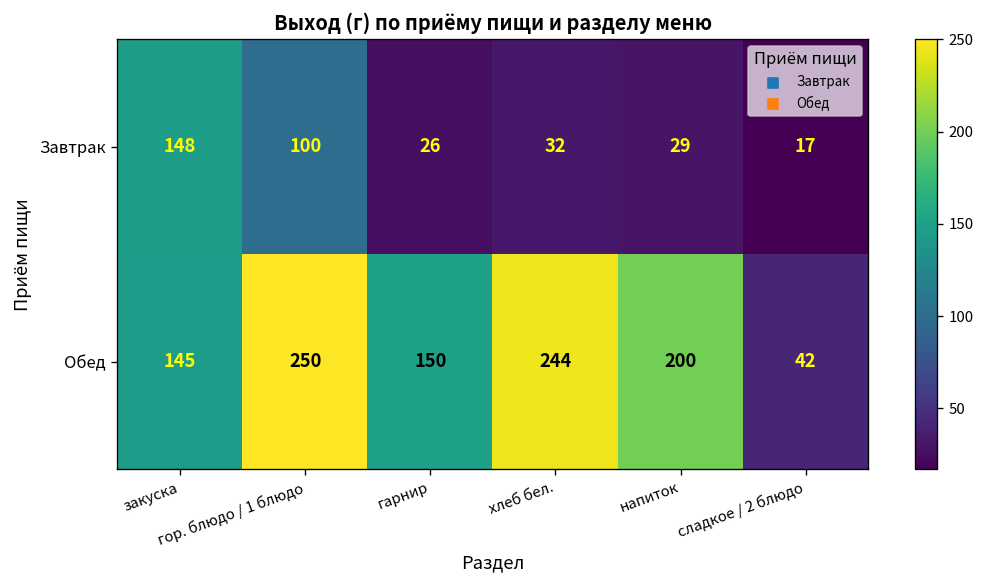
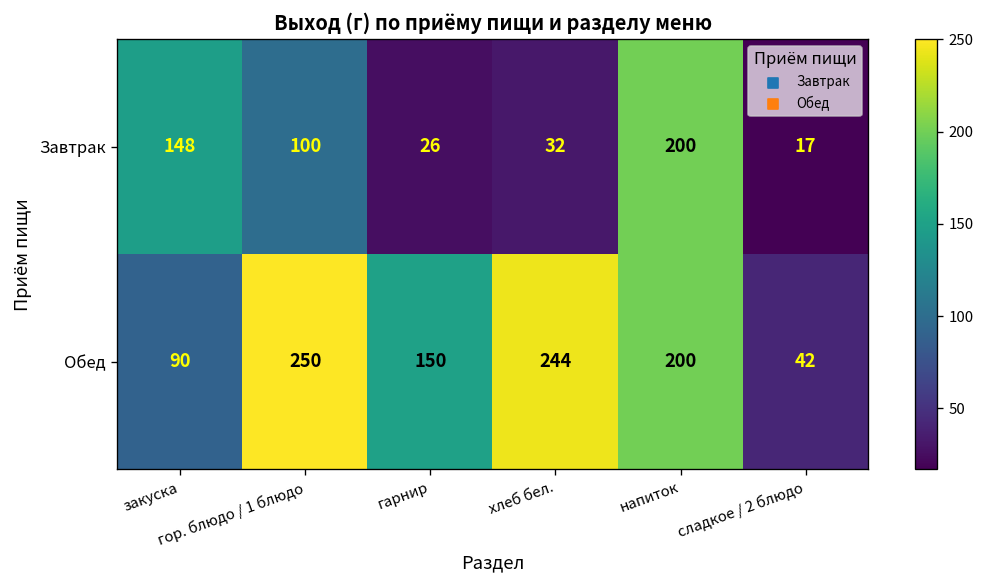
  {
    "Завтрак": {
      "закуска": 148,
      "гор. блюдо / 1 блюдо": 100,
      "гарнир": 26,
      "хлеб бел.": 32,
-     "напиток": 29,
+     "напиток": 200,
      "сладкое / 2 блюдо": 17
    },
    "Обед": {
-     "закуска": 145,
+     "закуска": 90,
      "гор. блюдо / 1 блюдо": 250,
      "гарнир": 150,
      "хлеб бел.": 244,
      "напиток": 200,
      "сладкое / 2 блюдо": 42
    }
  }
